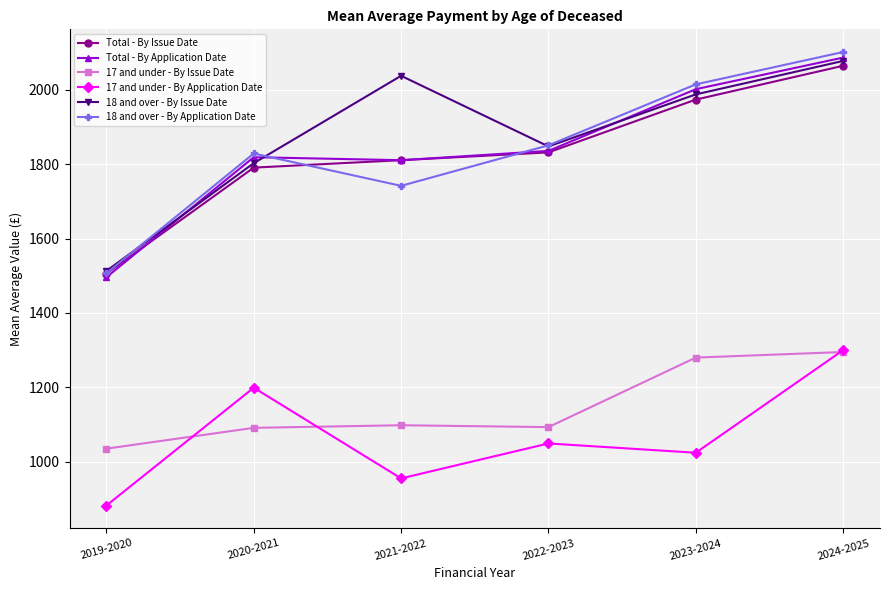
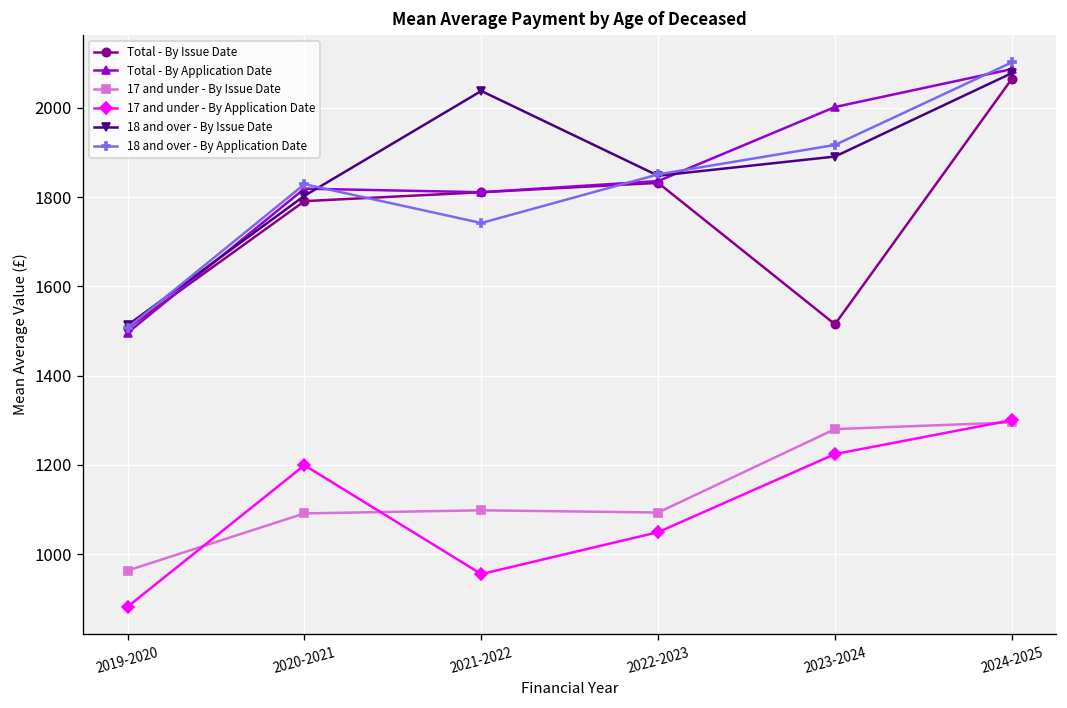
  {
    "Total - By Issue Date": {
      "2020-2021": 1790,
-     "2023-2024": 1970,
+     "2023-2024": 1520,
      "2024-2025": 2070
    },
    "Total - By Application Date": {
      "2019-2020": 1500,
      "2020-2021": 1820,
      "2023-2024": 2000,
      "2024-2025": 2090
    },
    "17 and under - By Issue Date": {
-     "2019-2020": 1040,
+     "2019-2020": 960,
      "2020-2021": 1090,
      "2021-2022": 1100,
      "2022-2023": 1090,
      "2023-2024": 1280
    },
    "17 and under - By Application Date": {
      "2019-2020": 880,
      "2020-2021": 1200,
      "2021-2022": 960,
      "2022-2023": 1050,
-     "2023-2024": 1020
+     "2023-2024": 1220
    },
    "18 and over - By Issue Date": {
      "2020-2021": 1800,
      "2021-2022": 2040,
-     "2023-2024": 1990,
+     "2023-2024": 1890,
      "2024-2025": 2080
    },
    "18 and over - By Application Date": {
      "2020-2021": 1830,
      "2021-2022": 1740,
-     "2023-2024": 2020,
+     "2023-2024": 1920,
      "2024-2025": 2100
    }
  }
